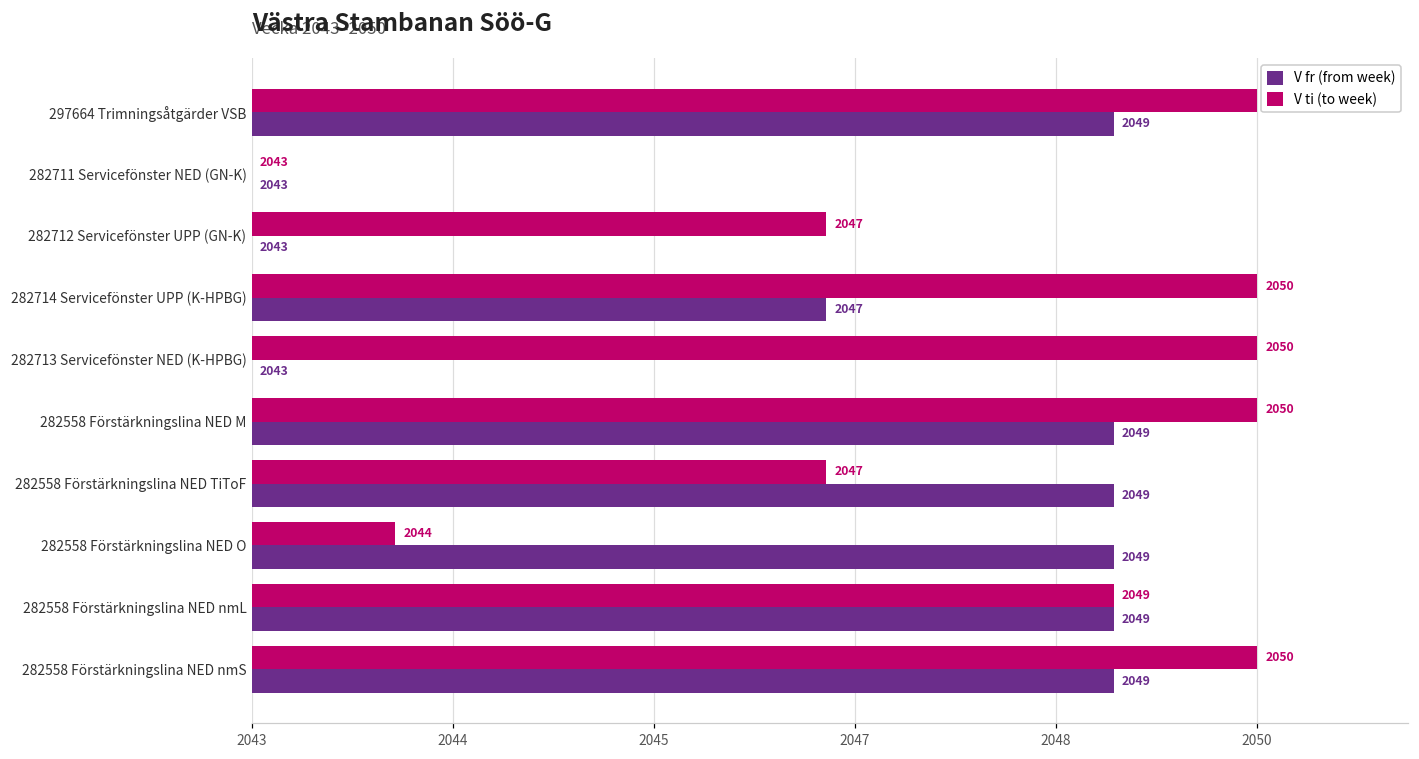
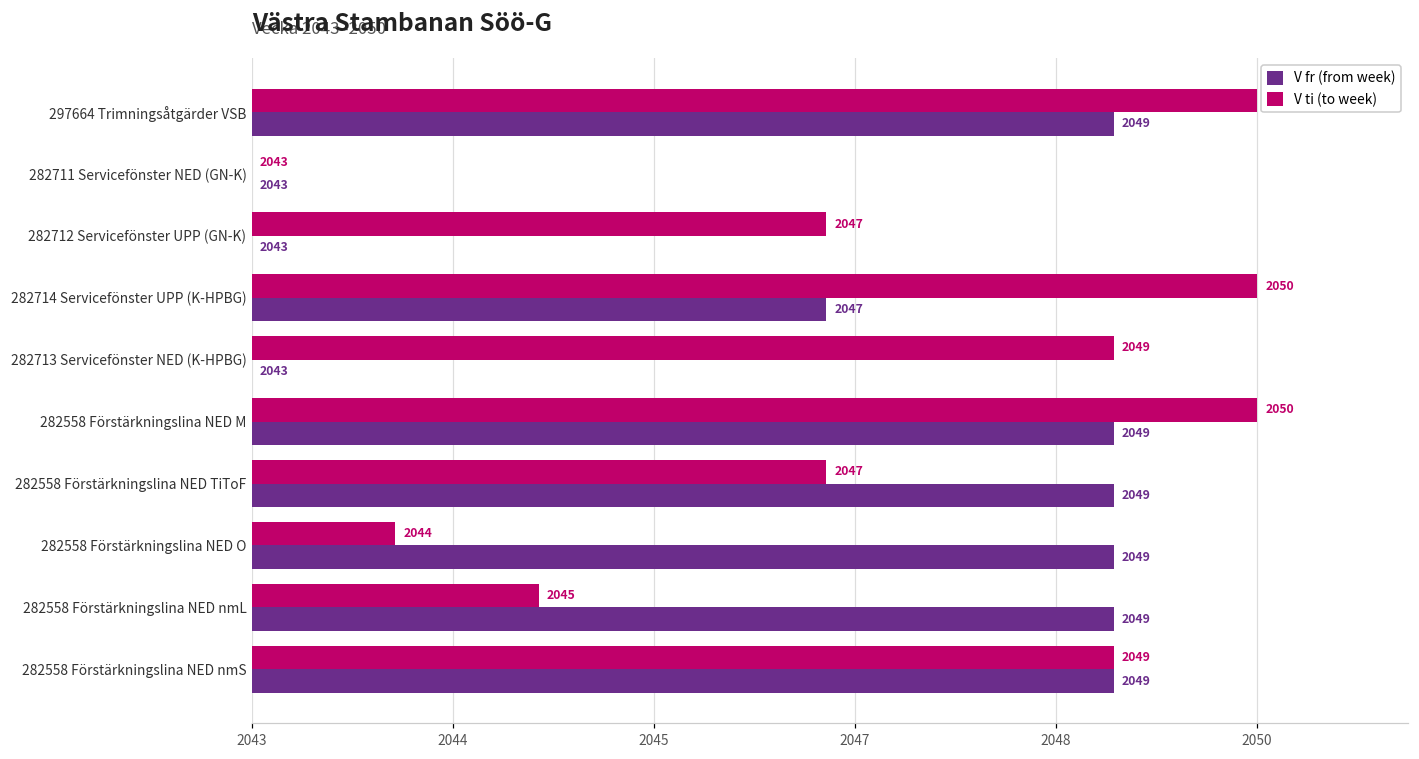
  {
    "V ti (to week)": {
-     "282713 Servicefönster NED (K-HPBG)": 2050,
-     "282558 Förstärkningslina NED nmL": 2049,
-     "282558 Förstärkningslina NED nmS": 2050
+     "282713 Servicefönster NED (K-HPBG)": 2049,
+     "282558 Förstärkningslina NED nmL": 2045,
+     "282558 Förstärkningslina NED nmS": 2049
    }
  }
